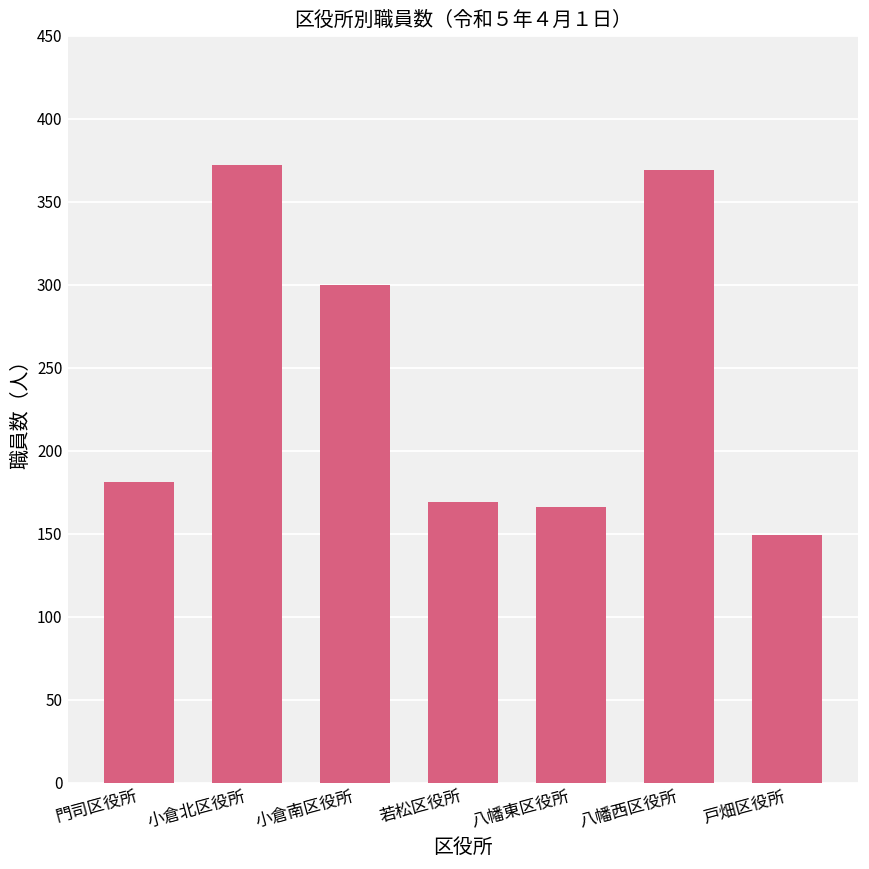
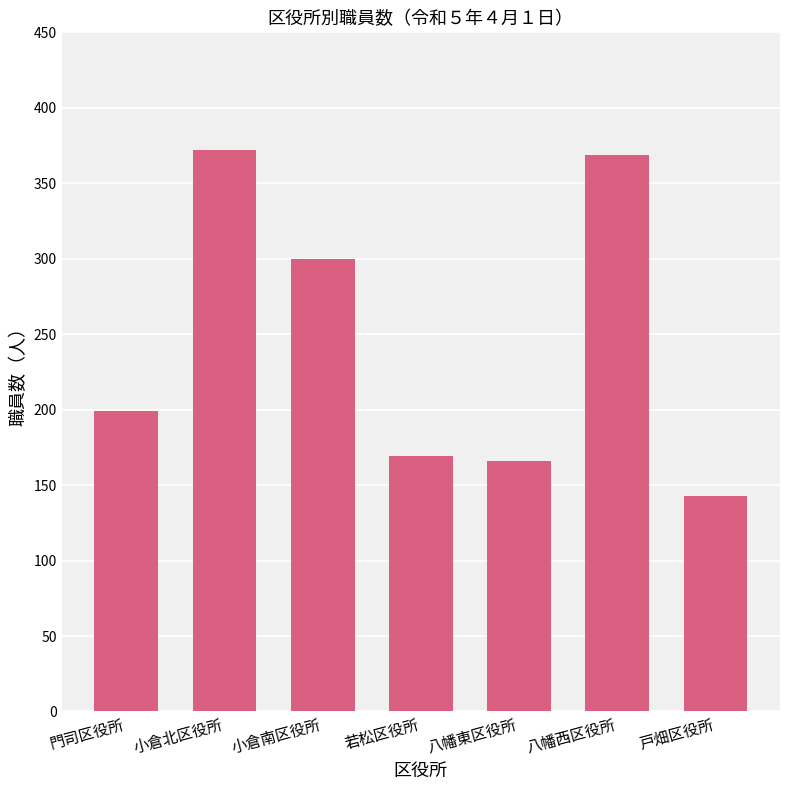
  {
-   "門司区役所": 181,
+   "門司区役所": 199,
    "小倉北区役所": 372,
    "小倉南区役所": 300,
    "若松区役所": 169,
    "八幡東区役所": 166,
    "八幡西区役所": 369,
-   "戸畑区役所": 149
+   "戸畑区役所": 143
  }
